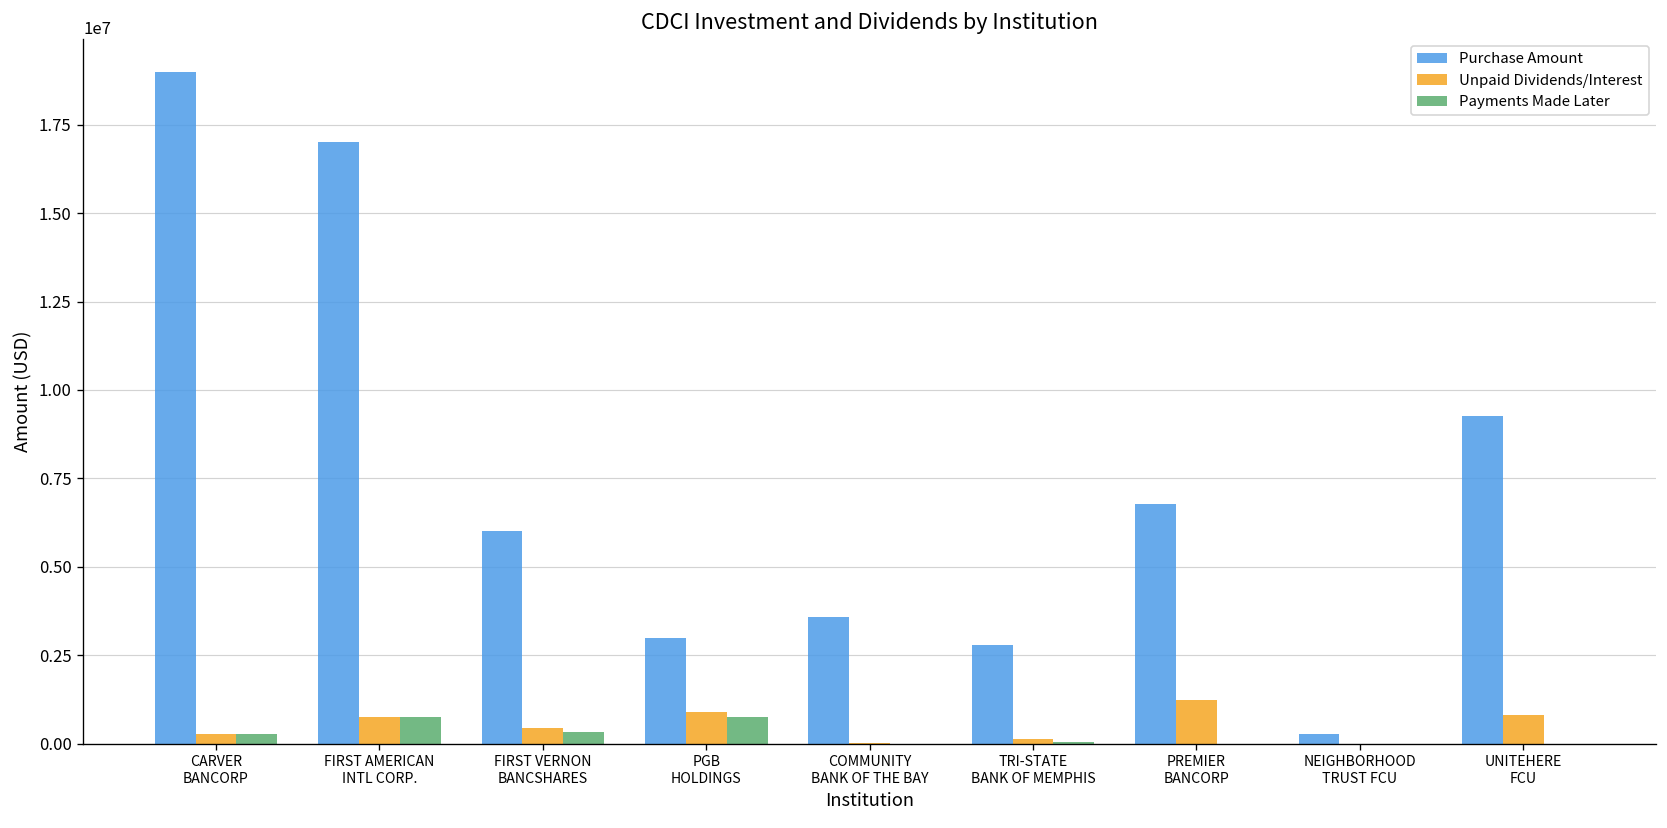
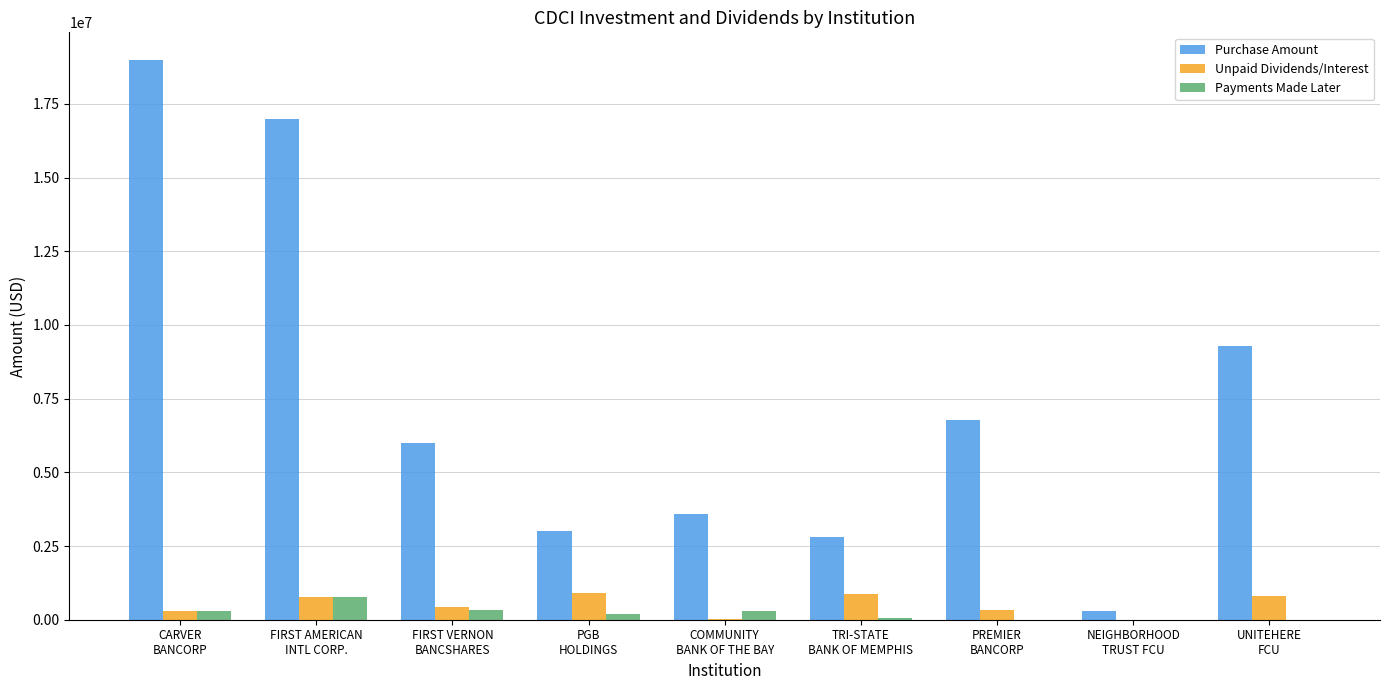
  {
    "Purchase Amount": {
      "CARVER BANCORP": 19000000,
      "FIRST AMERICAN INTL CORP.": 17000000,
      "FIRST VERNON BANCSHARES": 6000000,
      "PGB HOLDINGS": 3000000,
      "COMMUNITY BANK OF THE BAY": 3600000,
      "TRI-STATE BANK OF MEMPHIS": 2800000,
      "PREMIER BANCORP": 6800000,
      "NEIGHBORHOOD TRUST FCU": 300000,
      "UNITEHERE FCU": 9300000
    },
    "Unpaid Dividends/Interest": {
      "CARVER BANCORP": 300000,
      "FIRST AMERICAN INTL CORP.": 800000,
      "FIRST VERNON BANCSHARES": 400000,
      "PGB HOLDINGS": 900000,
-     "TRI-STATE BANK OF MEMPHIS": 100000,
-     "PREMIER BANCORP": 1200000,
+     "TRI-STATE BANK OF MEMPHIS": 900000,
+     "PREMIER BANCORP": 300000,
      "UNITEHERE FCU": 800000
    },
    "Payments Made Later": {
      "CARVER BANCORP": 300000,
      "FIRST AMERICAN INTL CORP.": 800000,
      "FIRST VERNON BANCSHARES": 300000,
-     "PGB HOLDINGS": 700000,
-     "COMMUNITY BANK OF THE BAY": 0,
+     "PGB HOLDINGS": 200000,
+     "COMMUNITY BANK OF THE BAY": 300000,
      "PREMIER BANCORP": 0
    }
  }
